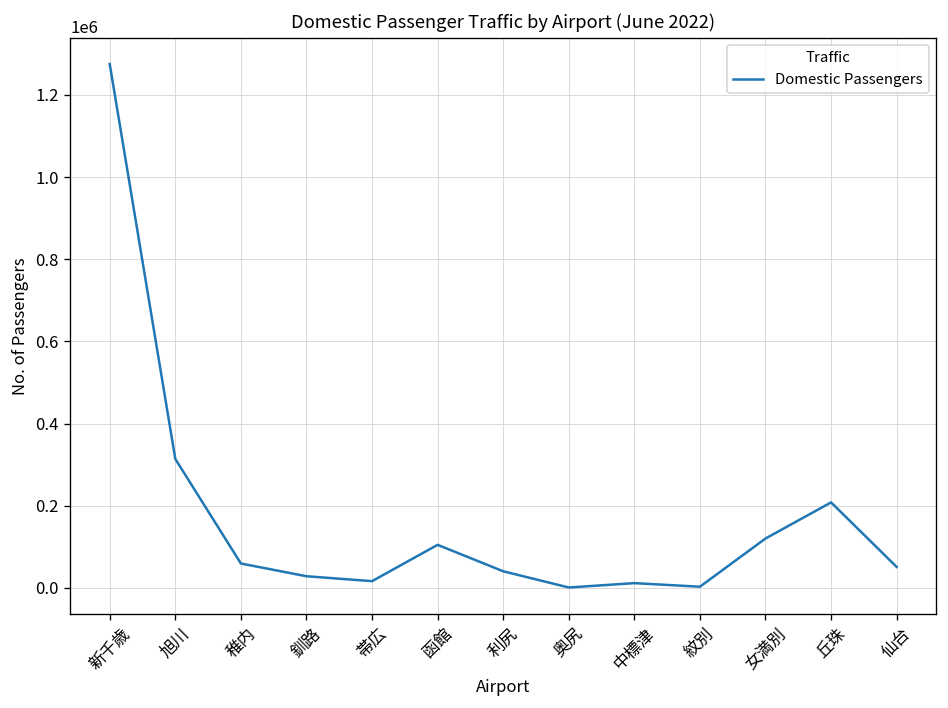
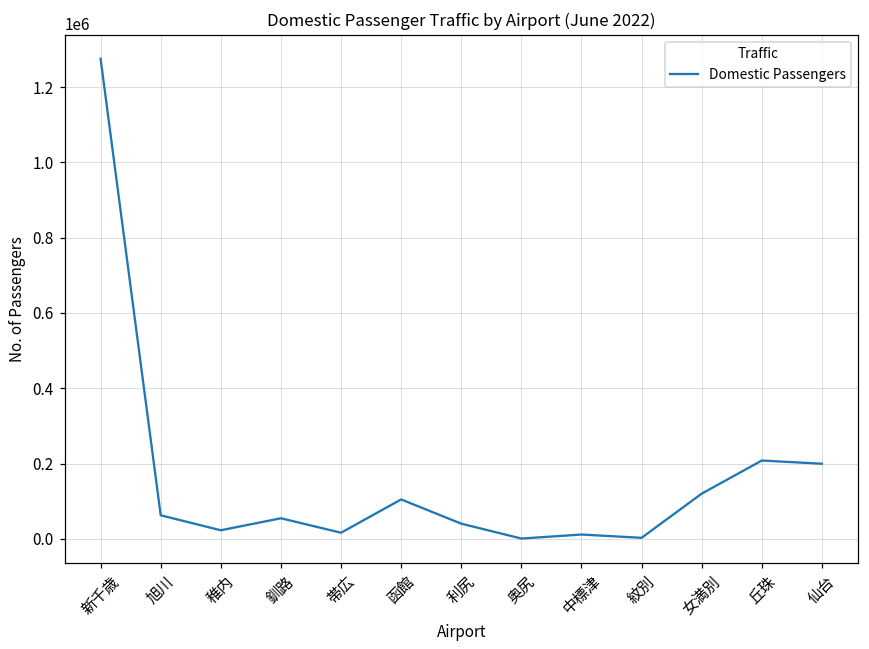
  {
    "新千歳": 1280000,
-   "旭川": 310000,
-   "稚内": 60000,
-   "釧路": 30000,
+   "旭川": 60000,
+   "稚内": 20000,
+   "釧路": 50000,
    "帯広": 20000,
    "函館": 100000,
    "利尻": 40000,
    "奥尻": 0,
    "中標津": 10000,
    "紋別": 0,
    "女満別": 120000,
    "丘珠": 210000,
-   "仙台": 50000
+   "仙台": 200000
  }
